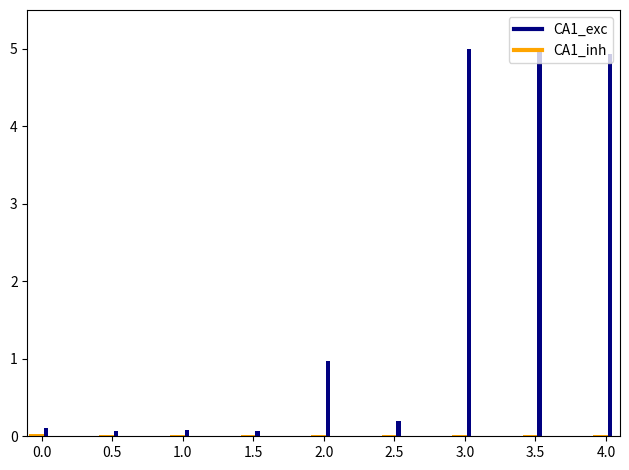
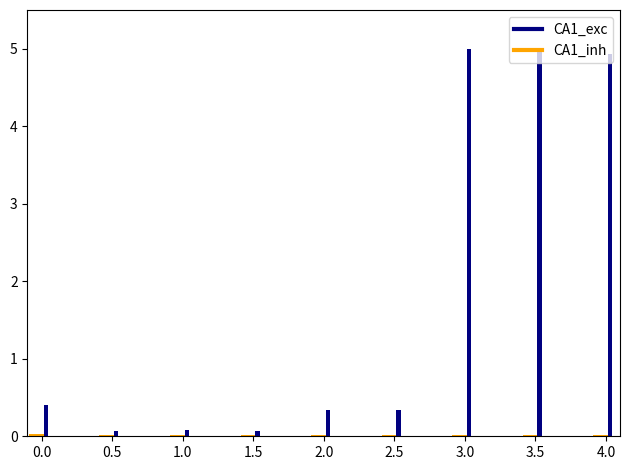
  {
    "CA1_exc": {
-     "0.0": 0.1,
+     "0.0": 0.4,
      "0.5": 0.1,
      "1.0": 0.1,
      "1.5": 0.1,
-     "2.0": 1.0,
-     "2.5": 0.2,
+     "2.0": 0.3,
+     "2.5": 0.3,
      "3.0": 5.0
    }
  }
